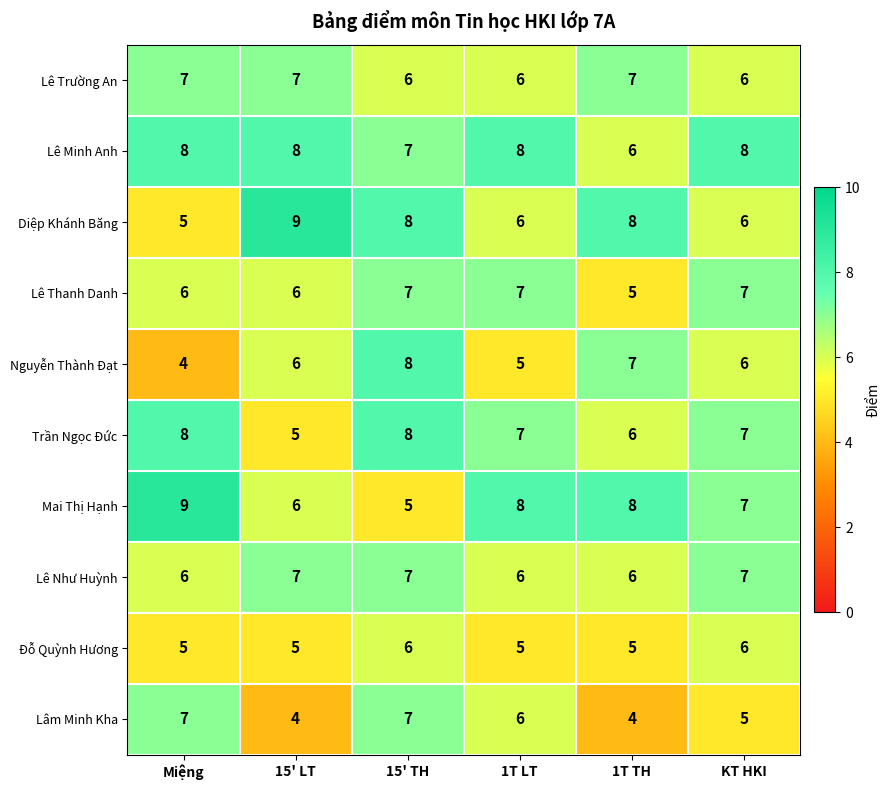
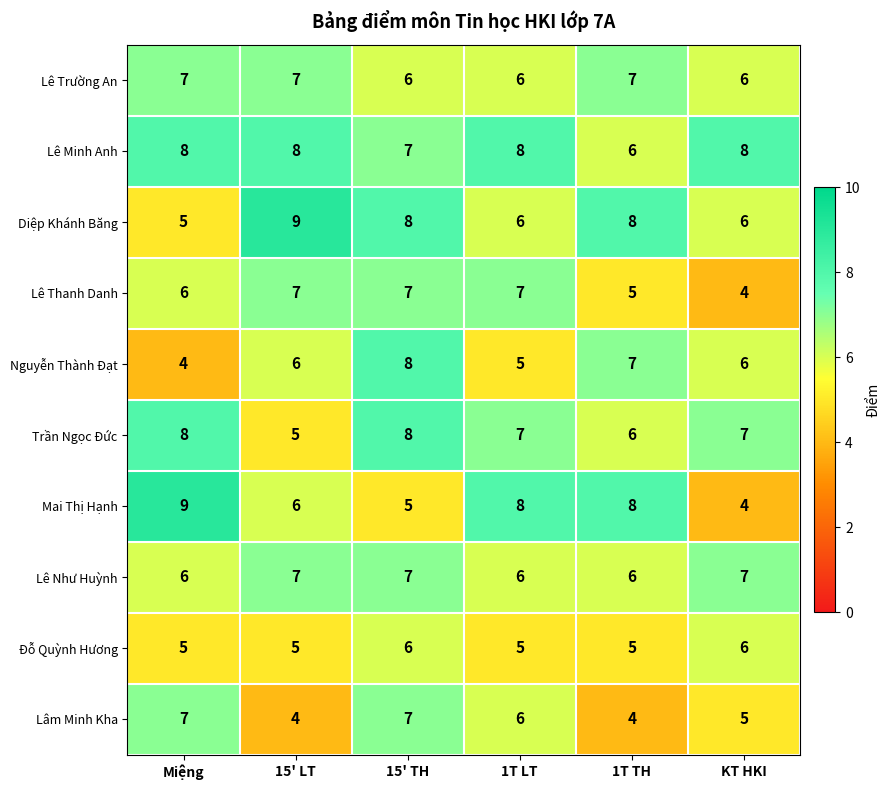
  {
    "Lê Trường An": {
      "Miệng": 7,
      "15' LT": 7,
      "15' TH": 6,
      "1T LT": 6,
      "1T TH": 7,
      "KT HKI": 6
    },
    "Lê Minh Anh": {
      "Miệng": 8,
      "15' LT": 8,
      "15' TH": 7,
      "1T LT": 8,
      "1T TH": 6,
      "KT HKI": 8
    },
    "Diệp Khánh Băng": {
      "Miệng": 5,
      "15' LT": 9,
      "15' TH": 8,
      "1T LT": 6,
      "1T TH": 8,
      "KT HKI": 6
    },
    "Lê Thanh Danh": {
      "Miệng": 6,
-     "15' LT": 6,
+     "15' LT": 7,
      "15' TH": 7,
      "1T LT": 7,
      "1T TH": 5,
-     "KT HKI": 7
+     "KT HKI": 4
    },
    "Nguyễn Thành Đạt": {
      "Miệng": 4,
      "15' LT": 6,
      "15' TH": 8,
      "1T LT": 5,
      "1T TH": 7,
      "KT HKI": 6
    },
    "Trần Ngọc Đức": {
      "Miệng": 8,
      "15' LT": 5,
      "15' TH": 8,
      "1T LT": 7,
      "1T TH": 6,
      "KT HKI": 7
    },
    "Mai Thị Hạnh": {
      "Miệng": 9,
      "15' LT": 6,
      "15' TH": 5,
      "1T LT": 8,
      "1T TH": 8,
-     "KT HKI": 7
+     "KT HKI": 4
    },
    "Lê Như Huỳnh": {
      "Miệng": 6,
      "15' LT": 7,
      "15' TH": 7,
      "1T LT": 6,
      "1T TH": 6,
      "KT HKI": 7
    },
    "Đỗ Quỳnh Hương": {
      "Miệng": 5,
      "15' LT": 5,
      "15' TH": 6,
      "1T LT": 5,
      "1T TH": 5,
      "KT HKI": 6
    },
    "Lâm Minh Kha": {
      "Miệng": 7,
      "15' LT": 4,
      "15' TH": 7,
      "1T LT": 6,
      "1T TH": 4,
      "KT HKI": 5
    }
  }
